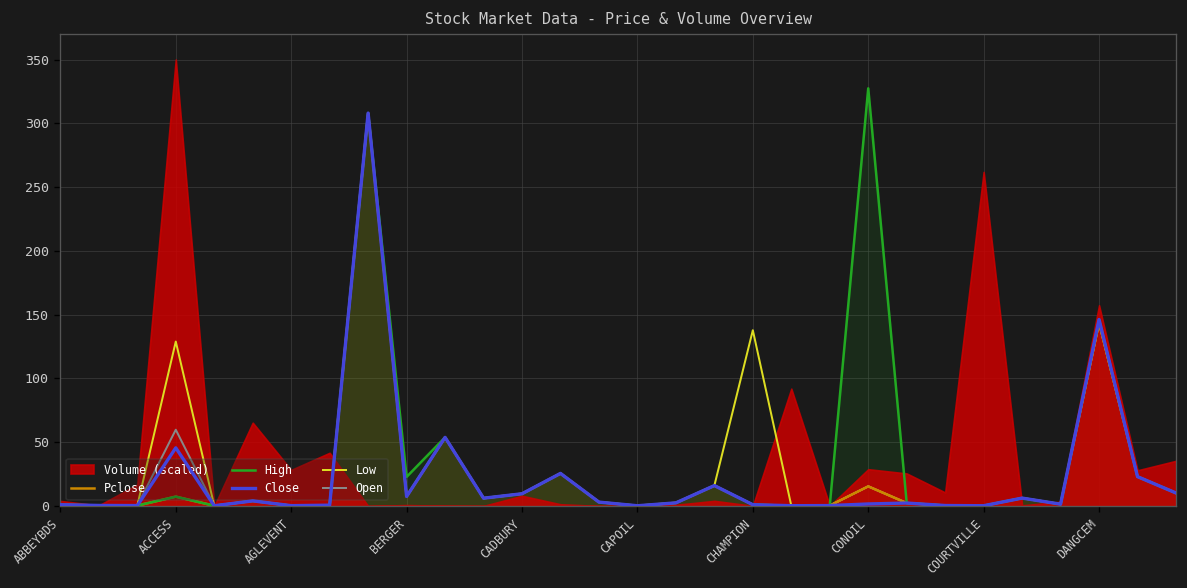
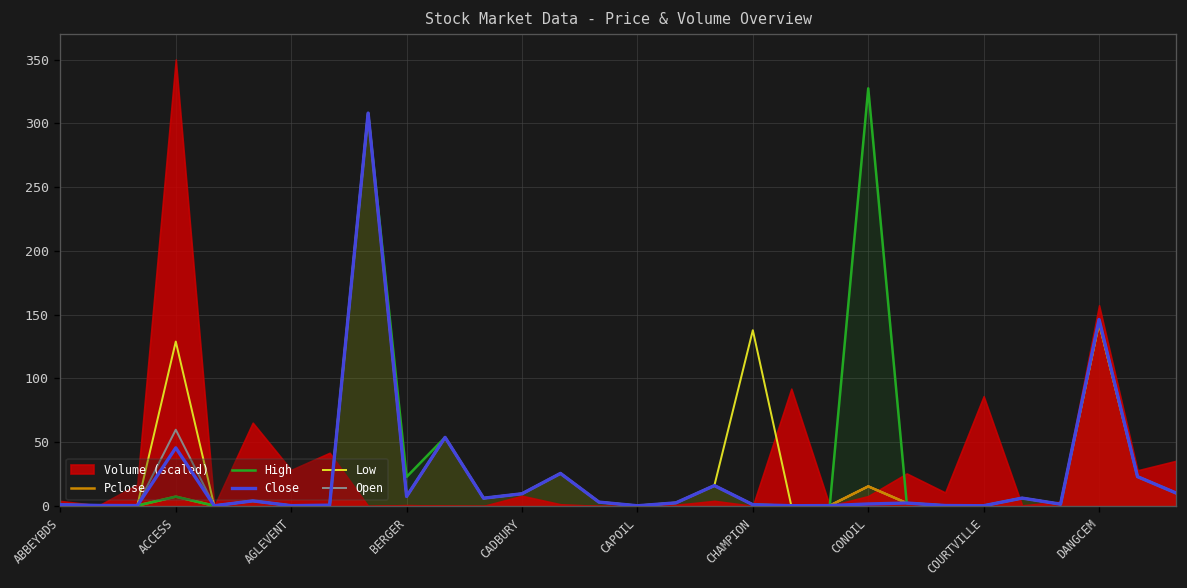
  {
    "Volume (scaled)": {
      "ABBEYBDS": 4,
      "ACCESS": 350,
-     "CONOIL": 29,
-     "COURTVILLE": 262,
+     "CONOIL": 8,
+     "COURTVILLE": 86,
      "DANGCEM": 157
    },
    "Close": {
      "ACCESS": 46,
      "CONOIL": 2
    },
    "Low": {
      "ACCESS": 129,
      "CHAMPION": 138
    },
    "High": {
      "BERGER": 23,
      "CONOIL": 327
    },
    "Open": {
      "ACCESS": 60
    }
  }
